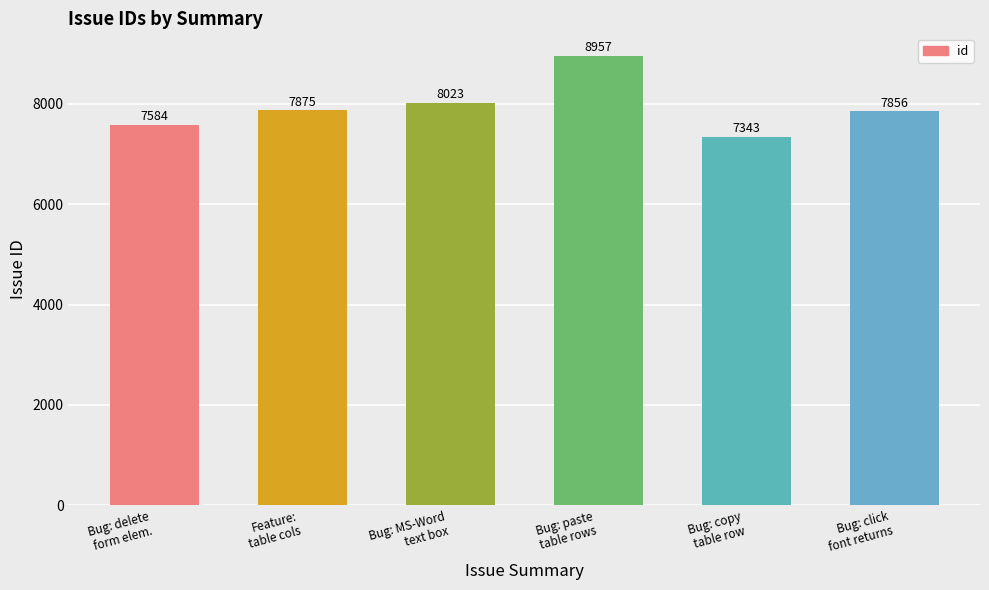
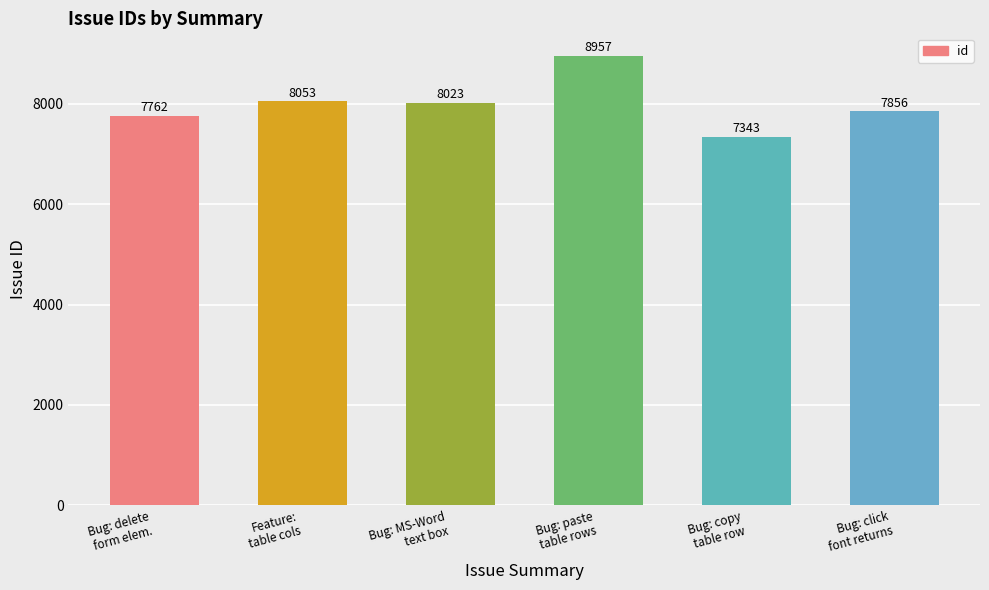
  {
-   "Bug: delete form elem.": 7584,
-   "Feature: table cols": 7875,
+   "Bug: delete form elem.": 7762,
+   "Feature: table cols": 8053,
    "Bug: MS-Word text box": 8023,
    "Bug: paste table rows": 8957,
    "Bug: copy table row": 7343,
    "Bug: click font returns": 7856
  }
